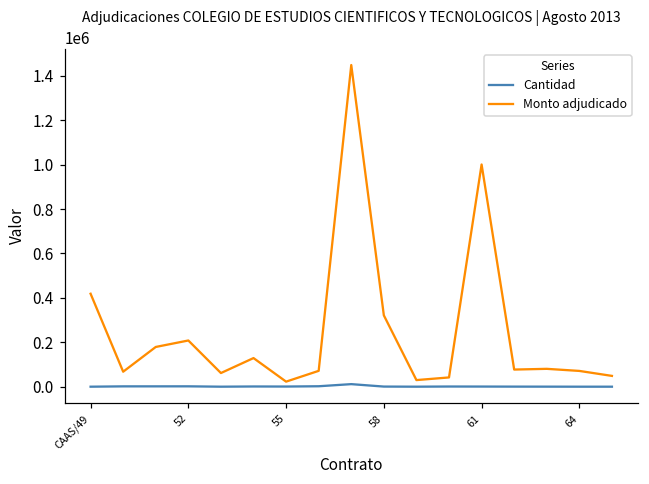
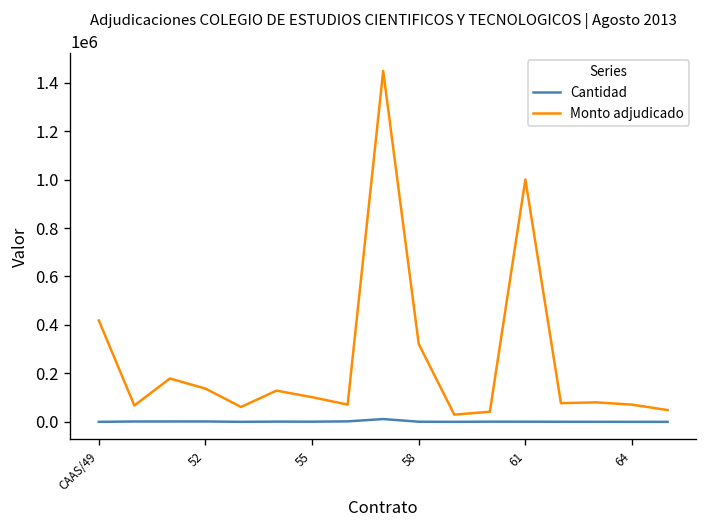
  {
    "Cantidad": {
      "CAAS/49": 0,
      "52": 0,
      "55": 0,
      "58": 0,
      "61": 0,
      "64": 0
    },
    "Monto adjudicado": {
      "CAAS/49": 420000,
-     "52": 210000,
-     "55": 20000,
+     "52": 140000,
+     "55": 100000,
      "58": 320000,
      "61": 1000000,
      "64": 70000
    }
  }
